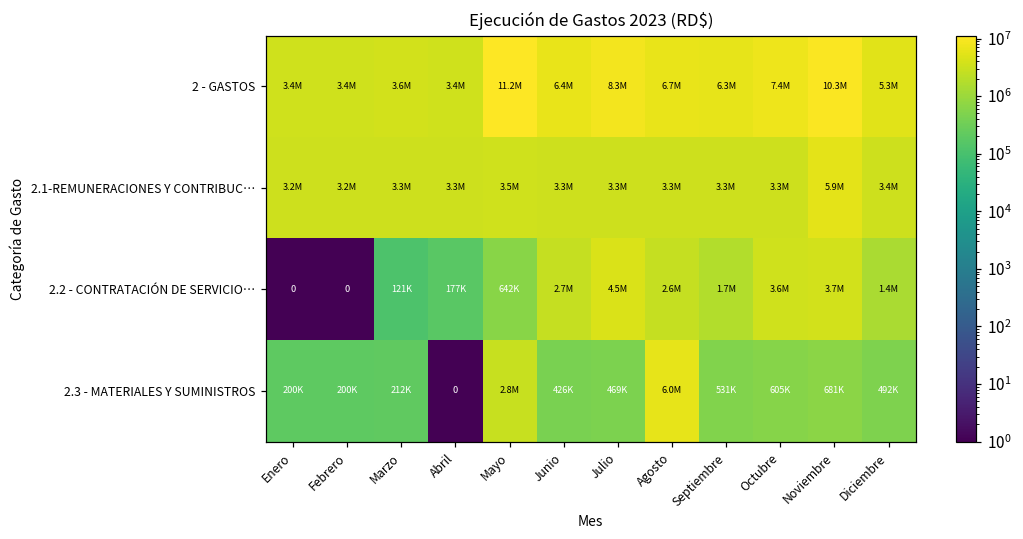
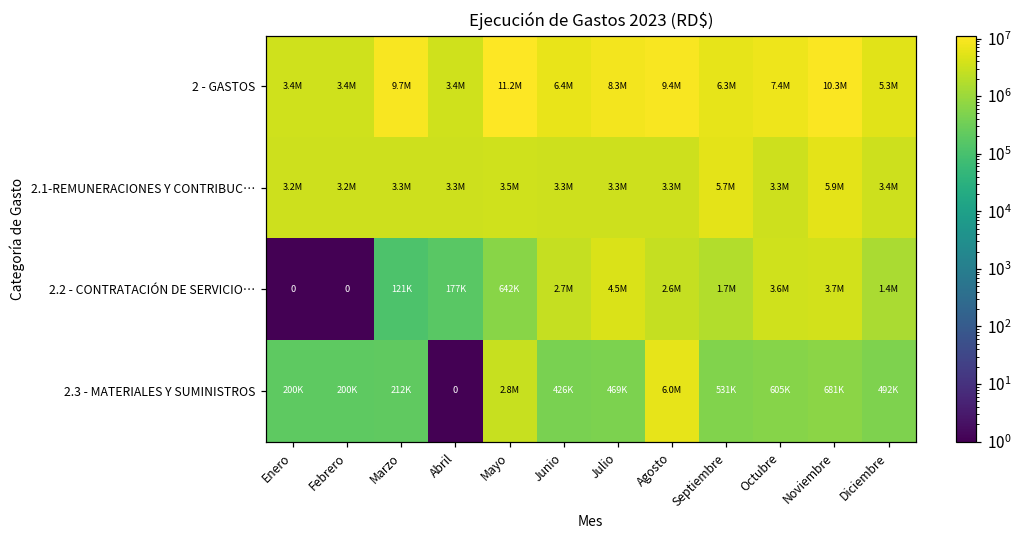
  {
    "2 - GASTOS": {
      "Enero": "3.4M",
      "Febrero": "3.4M",
-     "Marzo": "3.6M",
+     "Marzo": "9.7M",
      "Abril": "3.4M",
      "Mayo": "11.2M",
      "Junio": "6.4M",
      "Julio": "8.3M",
-     "Agosto": "6.7M",
+     "Agosto": "9.4M",
      "Septiembre": "6.3M",
      "Octubre": "7.4M",
      "Noviembre": "10.3M",
      "Diciembre": "5.3M"
    },
    "2.1-REMUNERACIONES Y CONTRIBUC…": {
      "Enero": "3.2M",
      "Febrero": "3.2M",
      "Marzo": "3.3M",
      "Abril": "3.3M",
      "Mayo": "3.5M",
      "Junio": "3.3M",
      "Julio": "3.3M",
      "Agosto": "3.3M",
-     "Septiembre": "3.3M",
+     "Septiembre": "5.7M",
      "Octubre": "3.3M",
      "Noviembre": "5.9M",
      "Diciembre": "3.4M"
    },
    "2.2 - CONTRATACIÓN DE SERVICIO…": {
      "Enero": "0",
      "Febrero": "0",
      "Marzo": "121K",
      "Abril": "177K",
      "Mayo": "642K",
      "Junio": "2.7M",
      "Julio": "4.5M",
      "Agosto": "2.6M",
      "Septiembre": "1.7M",
      "Octubre": "3.6M",
      "Noviembre": "3.7M",
      "Diciembre": "1.4M"
    },
    "2.3 - MATERIALES Y SUMINISTROS": {
      "Enero": "200K",
      "Febrero": "200K",
      "Marzo": "212K",
      "Abril": "0",
      "Mayo": "2.8M",
      "Junio": "426K",
      "Julio": "469K",
      "Agosto": "6.0M",
      "Septiembre": "531K",
      "Octubre": "605K",
      "Noviembre": "681K",
      "Diciembre": "492K"
    }
  }
